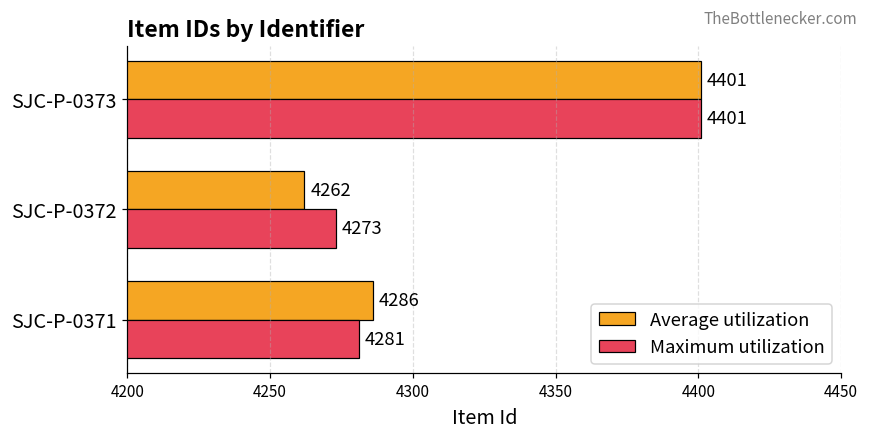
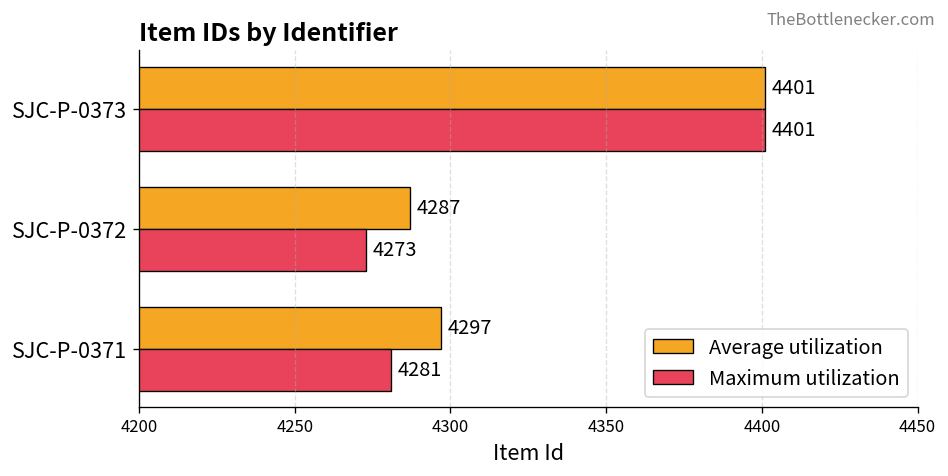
  {
    "Average utilization": {
      "SJC-P-0373": 4401,
-     "SJC-P-0372": 4262,
-     "SJC-P-0371": 4286
+     "SJC-P-0372": 4287,
+     "SJC-P-0371": 4297
    },
    "Maximum utilization": {
      "SJC-P-0373": 4401,
      "SJC-P-0372": 4273,
      "SJC-P-0371": 4281
    }
  }
